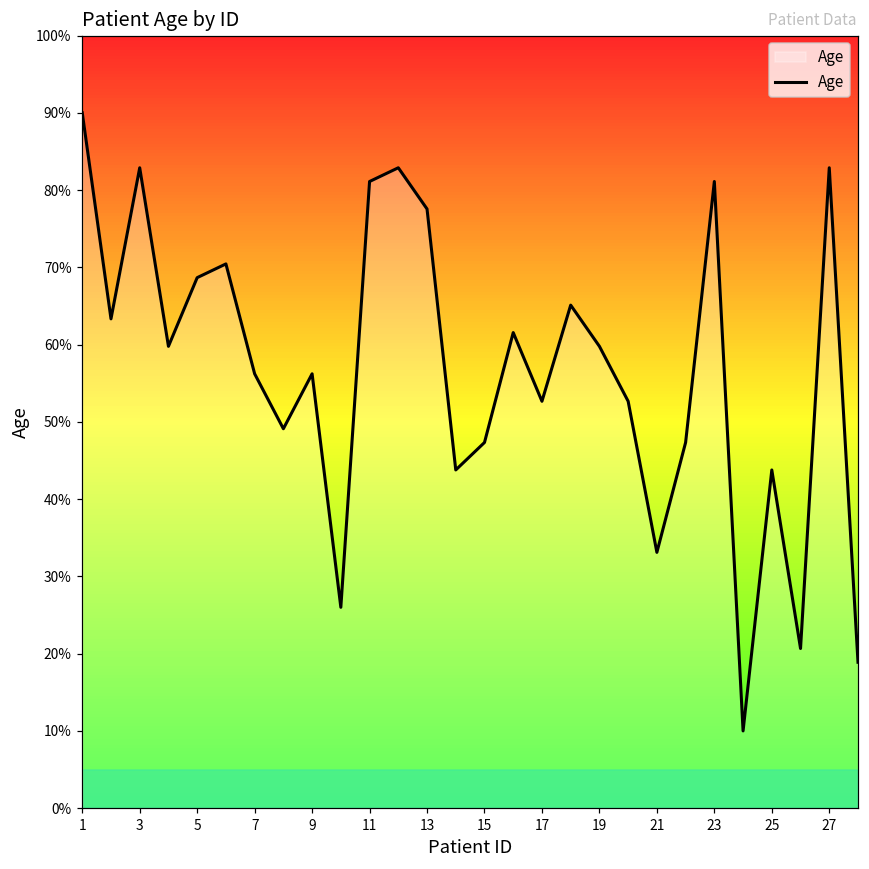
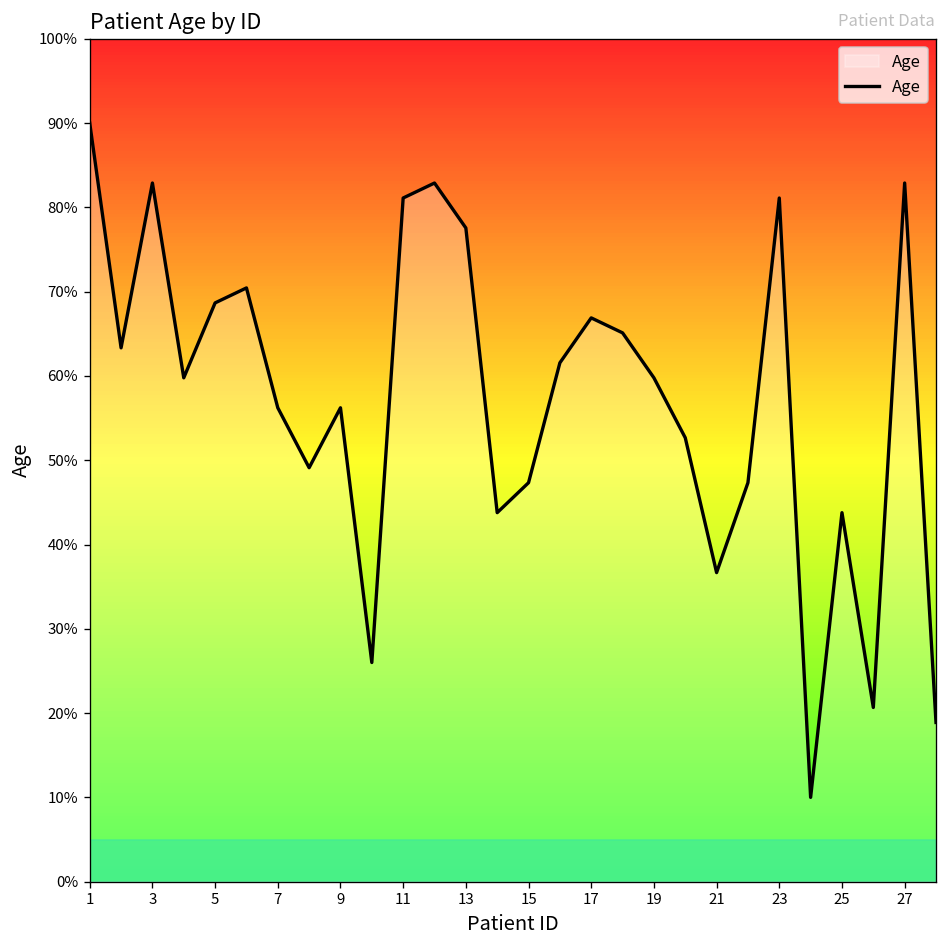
  {
    "1": "90%",
    "3": "83%",
    "5": "69%",
    "7": "56%",
    "9": "56%",
    "11": "81%",
    "13": "78%",
    "15": "47%",
-   "17": "53%",
+   "17": "67%",
    "19": "60%",
-   "21": "33%",
+   "21": "37%",
    "23": "81%",
    "25": "44%",
    "27": "83%"
  }
